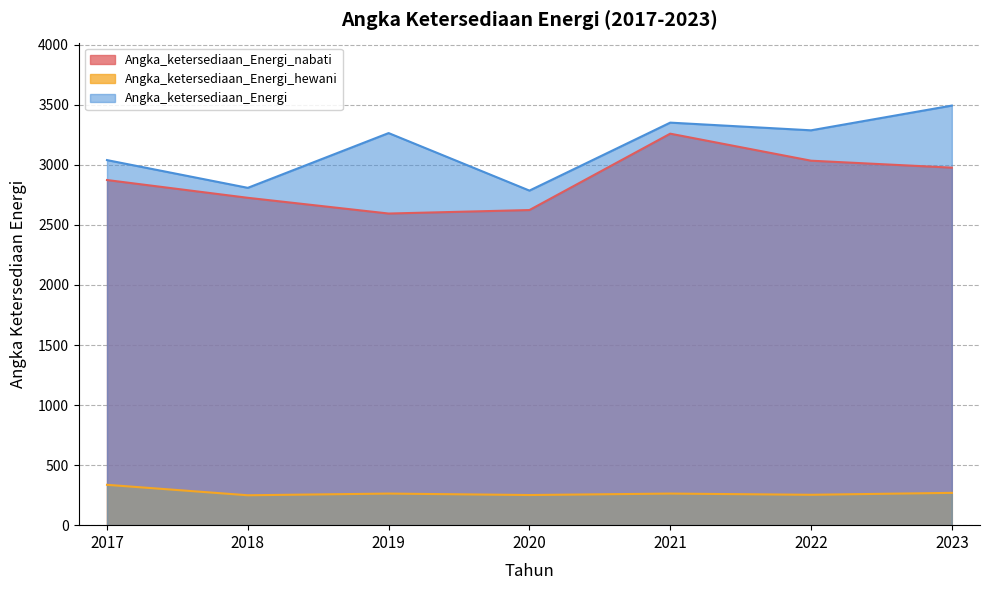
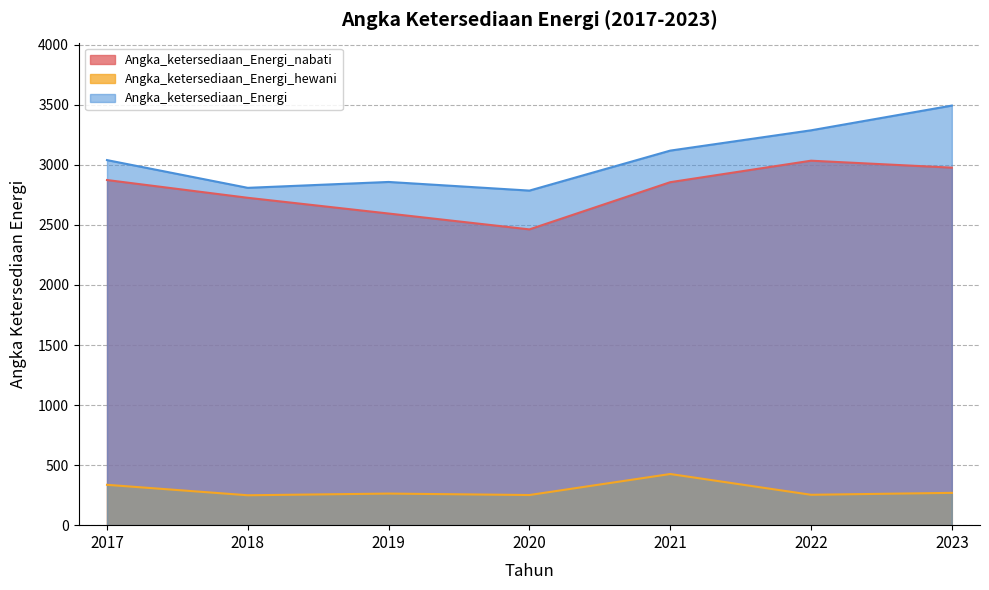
  {
    "Angka_ketersediaan_Energi_nabati": {
      "2017": 2870,
      "2018": 2730,
      "2019": 2600,
-     "2020": 2620,
-     "2021": 3260,
+     "2020": 2460,
+     "2021": 2860,
      "2022": 3040,
      "2023": 2980
    },
    "Angka_ketersediaan_Energi_hewani": {
      "2017": 340,
      "2018": 250,
      "2019": 260,
      "2020": 250,
-     "2021": 260,
+     "2021": 430,
      "2022": 250,
      "2023": 270
    },
    "Angka_ketersediaan_Energi": {
      "2017": 3040,
      "2018": 2810,
-     "2019": 3270,
+     "2019": 2860,
      "2020": 2790,
-     "2021": 3350,
+     "2021": 3120,
      "2022": 3290,
      "2023": 3490
    }
  }
